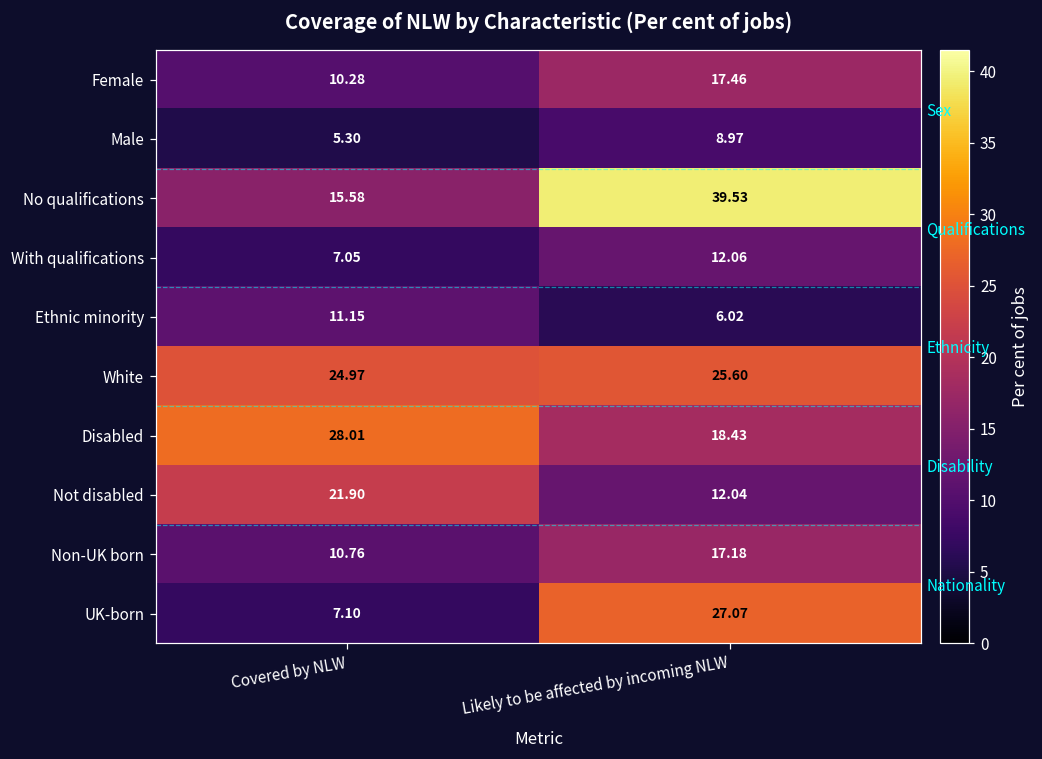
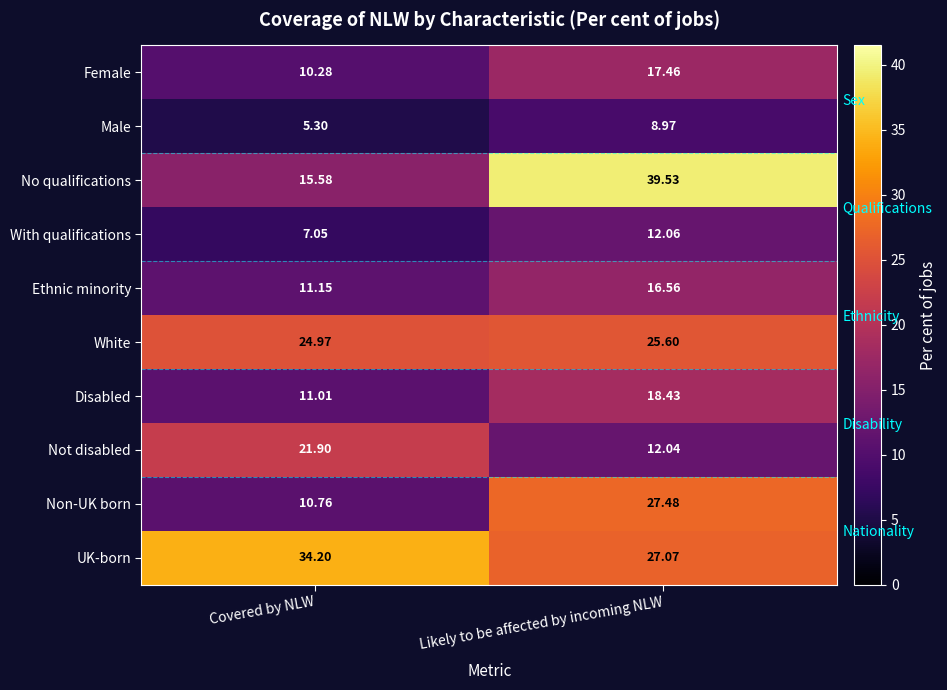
  {
    "Female": {
      "Covered by NLW": 10.28,
      "Likely to be affected by incoming NLW": 17.46
    },
    "Male": {
      "Covered by NLW": 5.30,
      "Likely to be affected by incoming NLW": 8.97
    },
    "No qualifications": {
      "Covered by NLW": 15.58,
      "Likely to be affected by incoming NLW": 39.53
    },
    "With qualifications": {
      "Covered by NLW": 7.05,
      "Likely to be affected by incoming NLW": 12.06
    },
    "Ethnic minority": {
      "Covered by NLW": 11.15,
-     "Likely to be affected by incoming NLW": 6.02
+     "Likely to be affected by incoming NLW": 16.56
    },
    "White": {
      "Covered by NLW": 24.97,
      "Likely to be affected by incoming NLW": 25.60
    },
    "Disabled": {
-     "Covered by NLW": 28.01,
+     "Covered by NLW": 11.01,
      "Likely to be affected by incoming NLW": 18.43
    },
    "Not disabled": {
      "Covered by NLW": 21.90,
      "Likely to be affected by incoming NLW": 12.04
    },
    "Non-UK born": {
      "Covered by NLW": 10.76,
-     "Likely to be affected by incoming NLW": 17.18
+     "Likely to be affected by incoming NLW": 27.48
    },
    "UK-born": {
-     "Covered by NLW": 7.10,
+     "Covered by NLW": 34.20,
      "Likely to be affected by incoming NLW": 27.07
    }
  }
